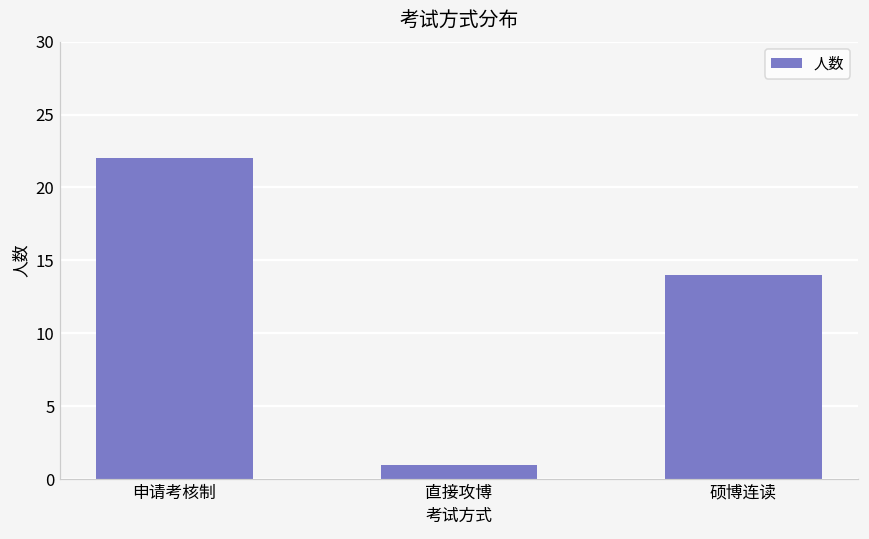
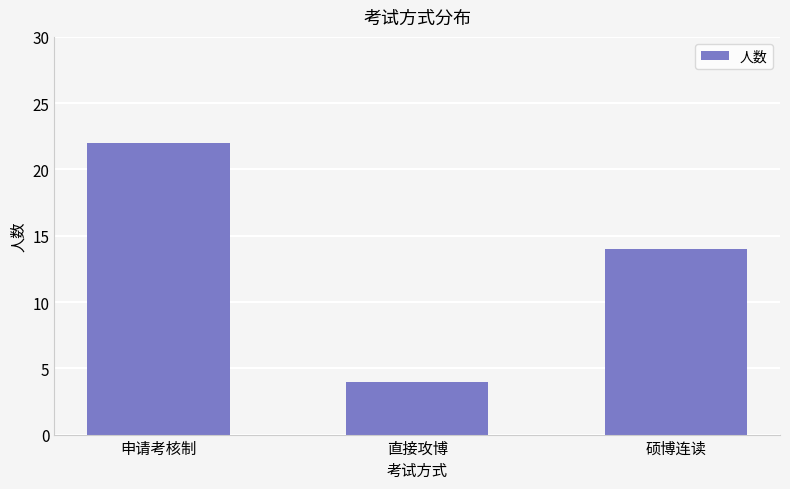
  {
    "申请考核制": 22,
-   "直接攻博": 1,
+   "直接攻博": 4,
    "硕博连读": 14
  }
